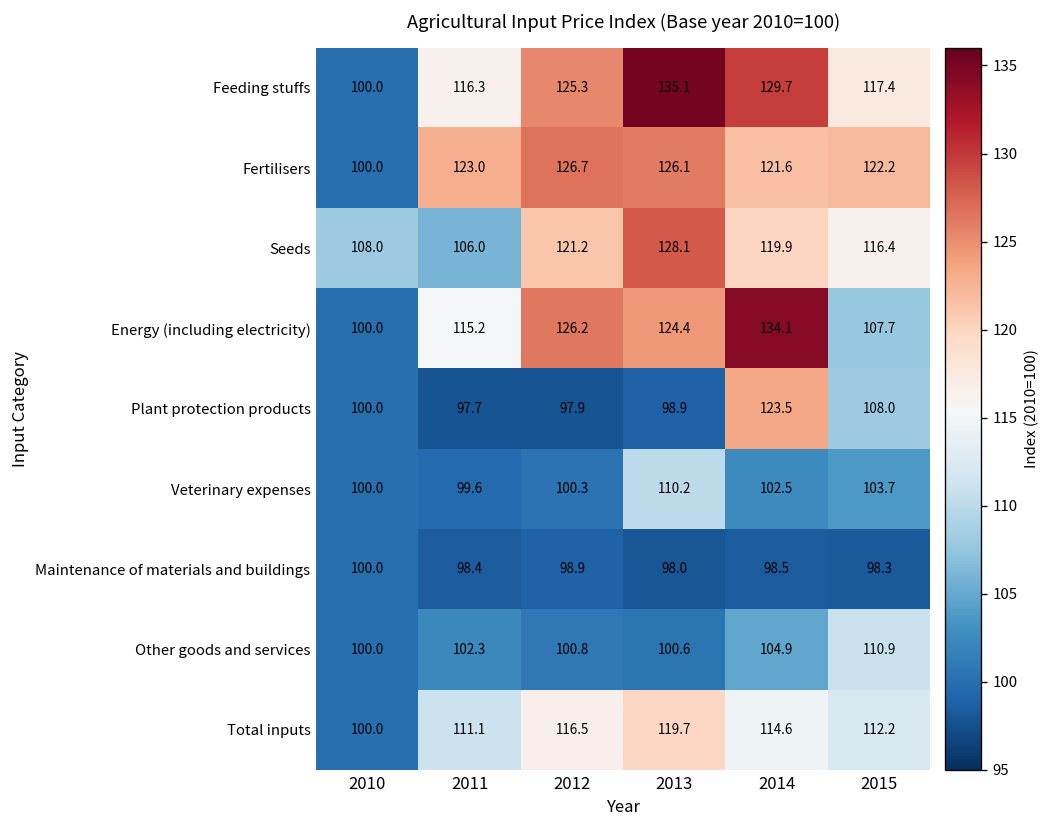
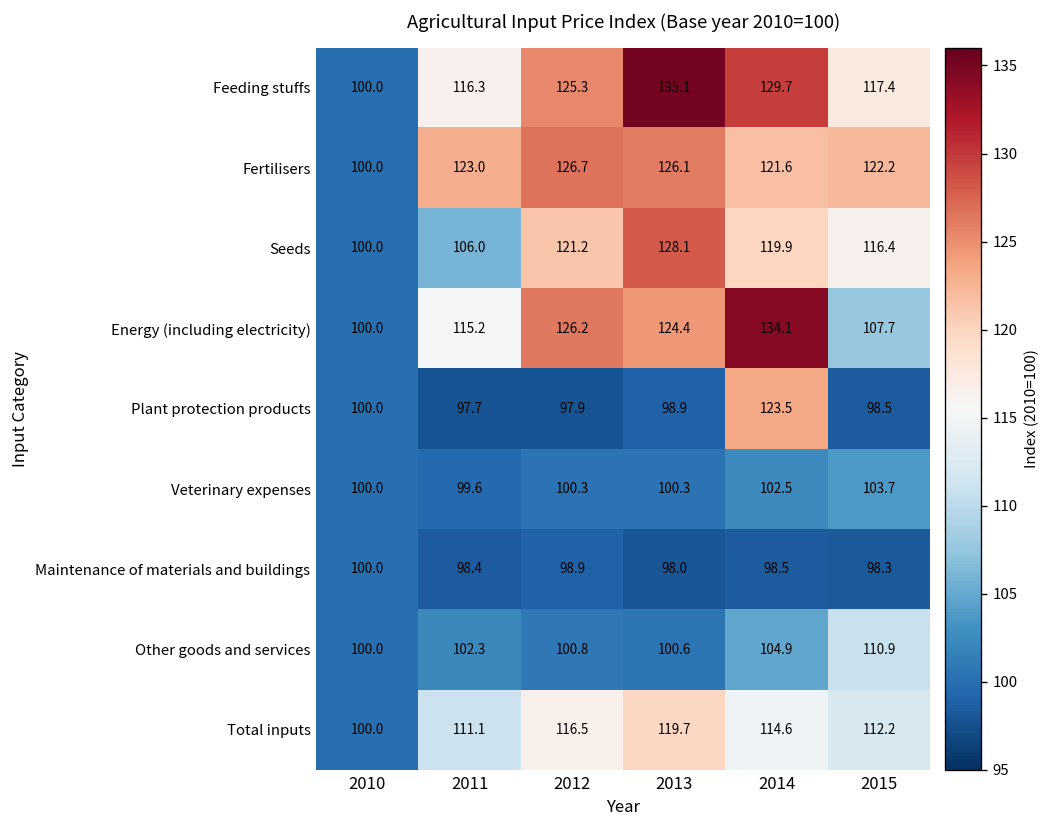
  {
    "Feeding stuffs": {
      "2010": 100.0,
      "2011": 116.3,
      "2012": 125.3,
      "2013": 135.1,
      "2014": 129.7,
      "2015": 117.4
    },
    "Fertilisers": {
      "2010": 100.0,
      "2011": 123.0,
      "2012": 126.7,
      "2013": 126.1,
      "2014": 121.6,
      "2015": 122.2
    },
    "Seeds": {
-     "2010": 108.0,
+     "2010": 100.0,
      "2011": 106.0,
      "2012": 121.2,
      "2013": 128.1,
      "2014": 119.9,
      "2015": 116.4
    },
    "Energy (including electricity)": {
      "2010": 100.0,
      "2011": 115.2,
      "2012": 126.2,
      "2013": 124.4,
      "2014": 134.1,
      "2015": 107.7
    },
    "Plant protection products": {
      "2010": 100.0,
      "2011": 97.7,
      "2012": 97.9,
      "2013": 98.9,
      "2014": 123.5,
-     "2015": 108.0
+     "2015": 98.5
    },
    "Veterinary expenses": {
      "2010": 100.0,
      "2011": 99.6,
      "2012": 100.3,
-     "2013": 110.2,
+     "2013": 100.3,
      "2014": 102.5,
      "2015": 103.7
    },
    "Maintenance of materials and buildings": {
      "2010": 100.0,
      "2011": 98.4,
      "2012": 98.9,
      "2013": 98.0,
      "2014": 98.5,
      "2015": 98.3
    },
    "Other goods and services": {
      "2010": 100.0,
      "2011": 102.3,
      "2012": 100.8,
      "2013": 100.6,
      "2014": 104.9,
      "2015": 110.9
    },
    "Total inputs": {
      "2010": 100.0,
      "2011": 111.1,
      "2012": 116.5,
      "2013": 119.7,
      "2014": 114.6,
      "2015": 112.2
    }
  }
